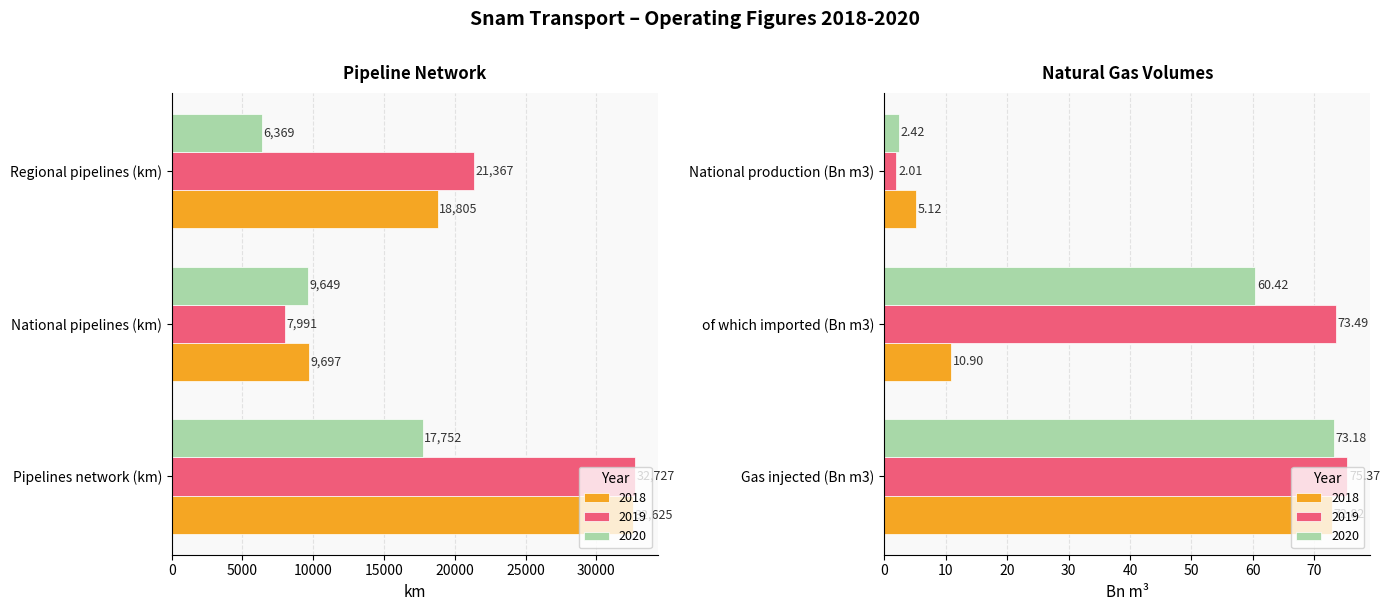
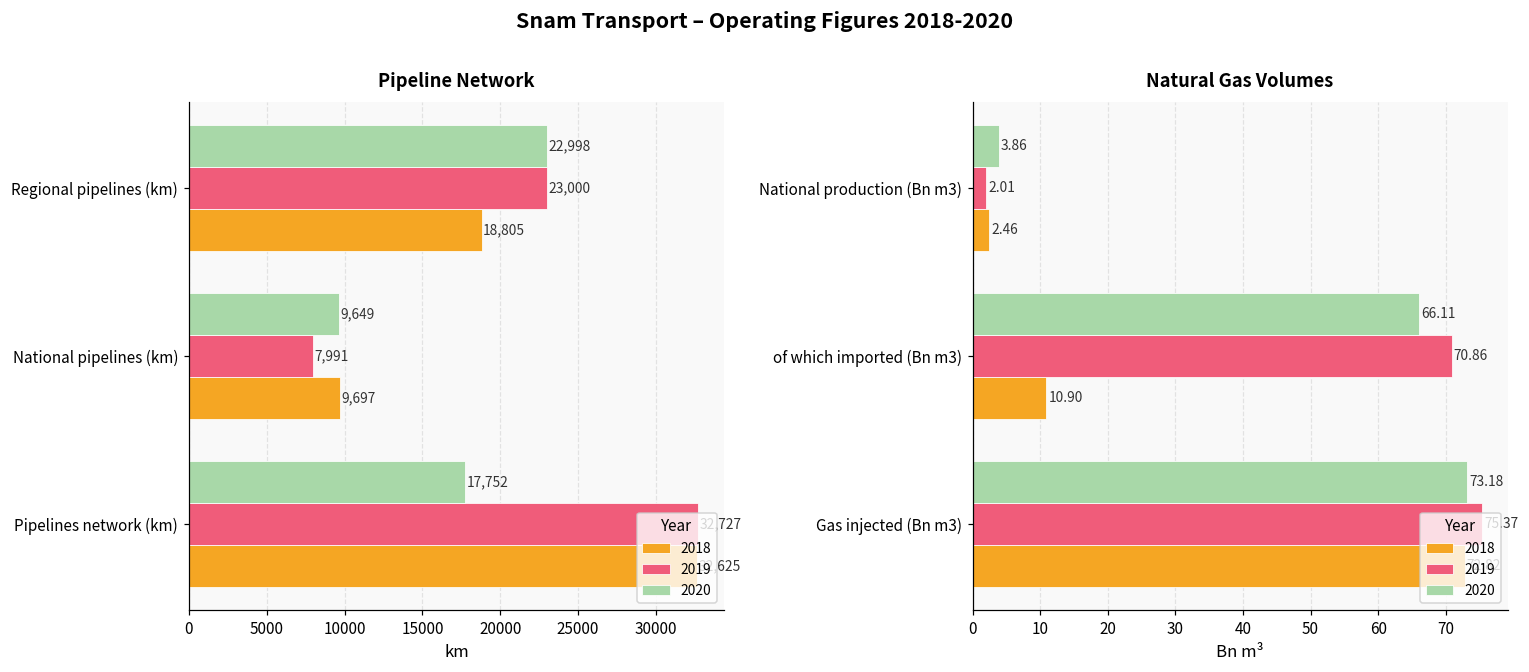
  {
    "Pipeline Network": {
      "2018": {
        "Regional pipelines (km)": "18,805",
        "National pipelines (km)": "9,697"
      },
      "2019": {
-       "Regional pipelines (km)": "21,367",
+       "Regional pipelines (km)": "23,000",
        "National pipelines (km)": "7,991"
      },
      "2020": {
-       "Regional pipelines (km)": "6,369",
+       "Regional pipelines (km)": "22,998",
        "National pipelines (km)": "9,649",
        "Pipelines network (km)": "17,752"
      }
    },
    "Natural Gas Volumes": {
      "2018": {
-       "National production (Bn m3)": "5.12",
+       "National production (Bn m3)": "2.46",
        "of which imported (Bn m3)": "10.90"
      },
      "2019": {
        "National production (Bn m3)": "2.01",
-       "of which imported (Bn m3)": "73.49"
+       "of which imported (Bn m3)": "70.86"
      },
      "2020": {
-       "National production (Bn m3)": "2.42",
-       "of which imported (Bn m3)": "60.42",
+       "National production (Bn m3)": "3.86",
+       "of which imported (Bn m3)": "66.11",
        "Gas injected (Bn m3)": "73.18"
      }
    }
  }
